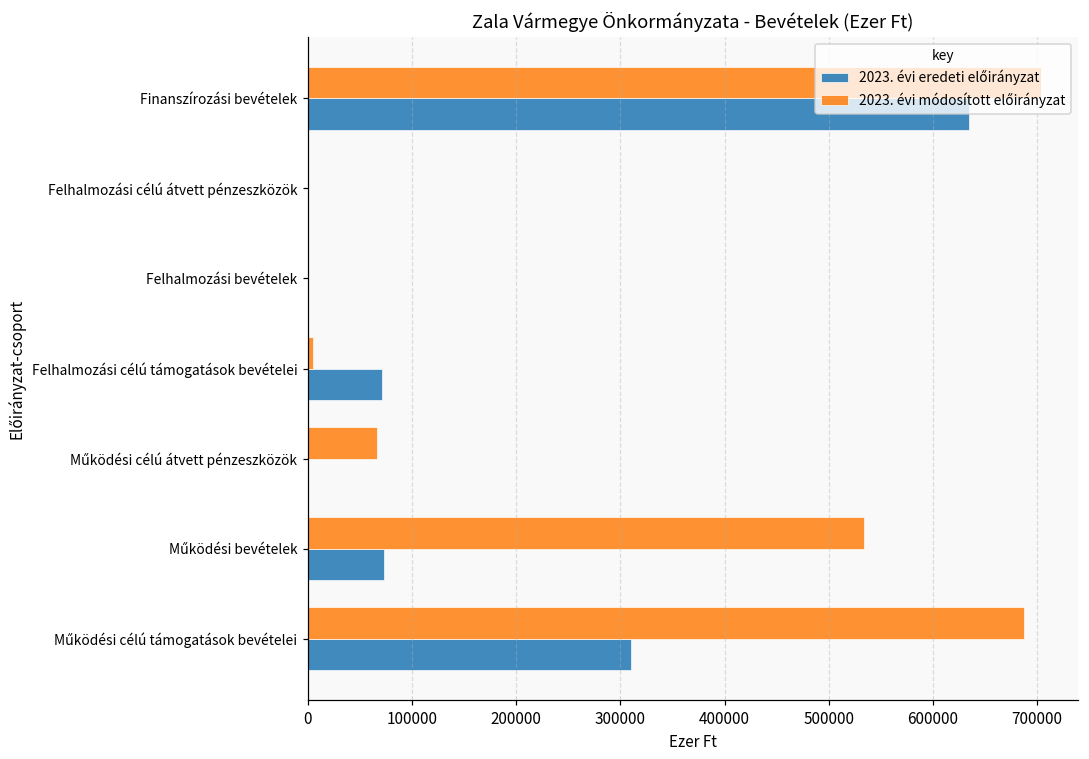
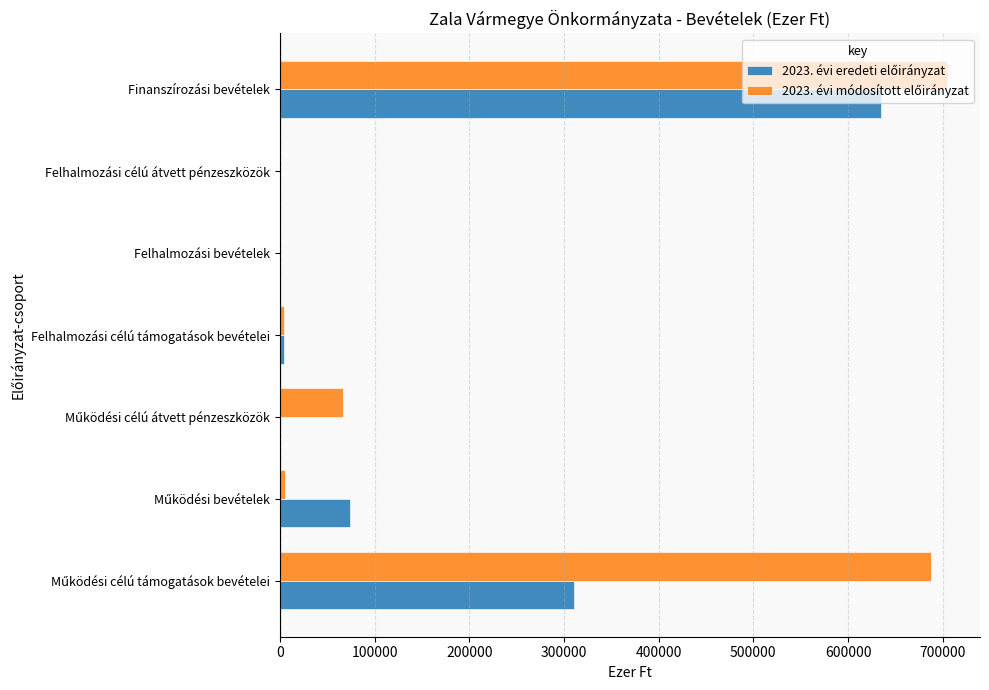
  {
    "2023. évi eredeti előirányzat": {
      "Finanszírozási bevételek": 640000,
      "Felhalmozási célú átvett pénzeszközök": 0,
      "Felhalmozási bevételek": 0,
-     "Felhalmozási célú támogatások bevételei": 70000,
+     "Felhalmozási célú támogatások bevételei": 0,
      "Működési célú átvett pénzeszközök": 0,
      "Működési bevételek": 70000,
      "Működési célú támogatások bevételei": 310000
    },
    "2023. évi módosított előirányzat": {
      "Felhalmozási célú átvett pénzeszközök": 0,
      "Felhalmozási bevételek": 0,
      "Felhalmozási célú támogatások bevételei": 0,
      "Működési célú átvett pénzeszközök": 70000,
-     "Működési bevételek": 530000,
+     "Működési bevételek": 10000,
      "Működési célú támogatások bevételei": 690000
    }
  }
